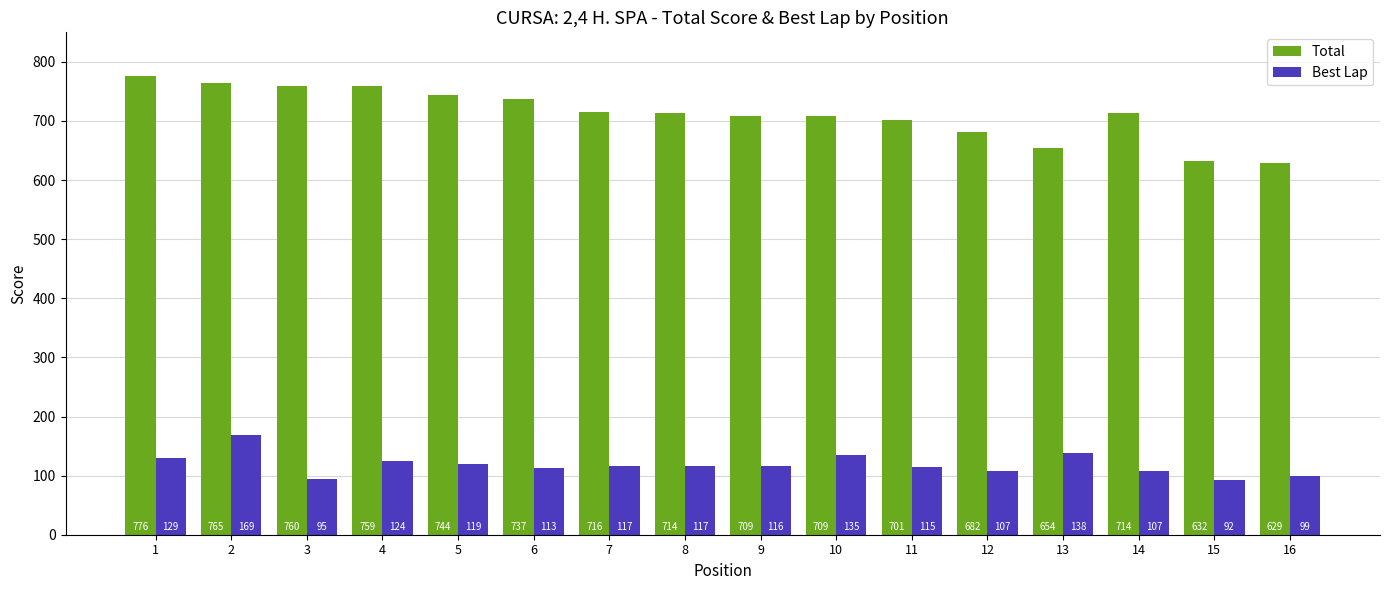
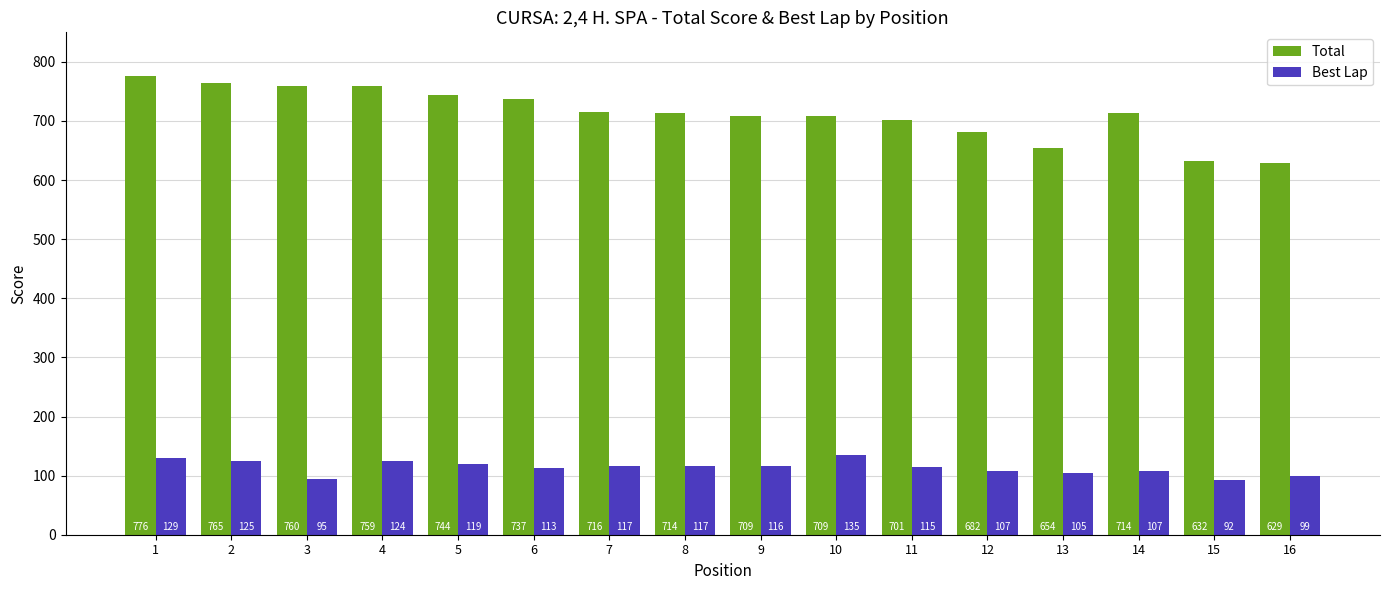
  {
    "Total": {
      "1": 776,
      "2": 765,
      "3": 760,
      "4": 759,
      "5": 744,
      "6": 737,
      "7": 716,
      "8": 714,
      "9": 709,
      "10": 709,
      "11": 701,
      "12": 682,
      "13": 654,
      "14": 714,
      "15": 632,
      "16": 629
    },
    "Best Lap": {
      "1": 129,
-     "2": 169,
+     "2": 125,
      "3": 95,
      "4": 124,
      "5": 119,
      "6": 113,
      "7": 117,
      "8": 117,
      "9": 116,
      "10": 135,
      "11": 115,
      "12": 107,
-     "13": 138,
+     "13": 105,
      "14": 107,
      "15": 92,
      "16": 99
    }
  }
